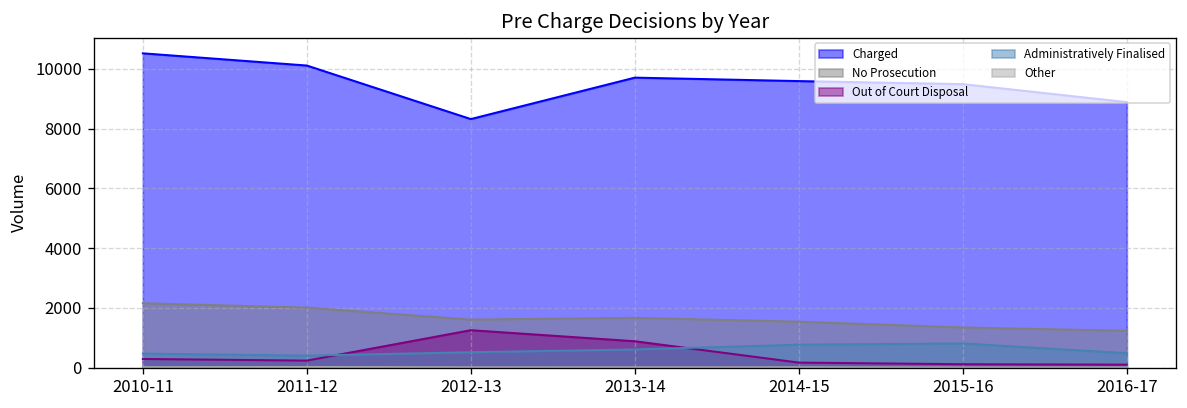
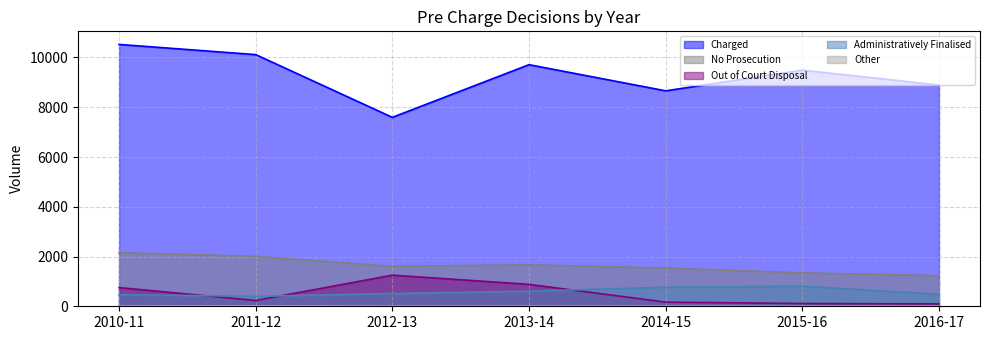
  {
    "Charged": {
      "2010-11": 10500,
      "2011-12": 10100,
-     "2012-13": 8300,
+     "2012-13": 7600,
      "2013-14": 9700,
-     "2014-15": 9600,
+     "2014-15": 8700,
      "2016-17": 8900
    },
    "Out of Court Disposal": {
-     "2010-11": 300,
+     "2010-11": 800,
      "2011-12": 200,
      "2012-13": 1300,
      "2013-14": 900,
      "2014-15": 200,
      "2015-16": 100
    }
  }
